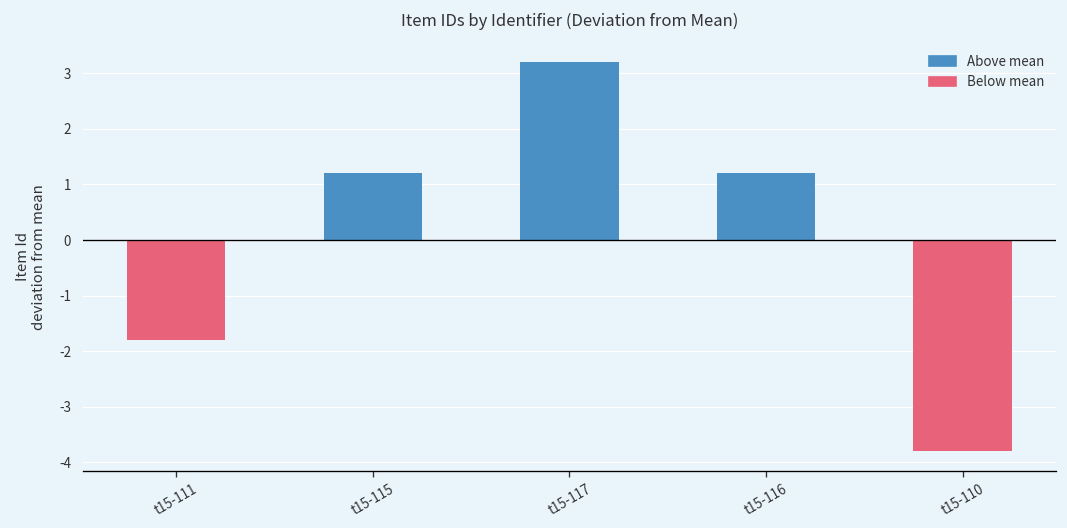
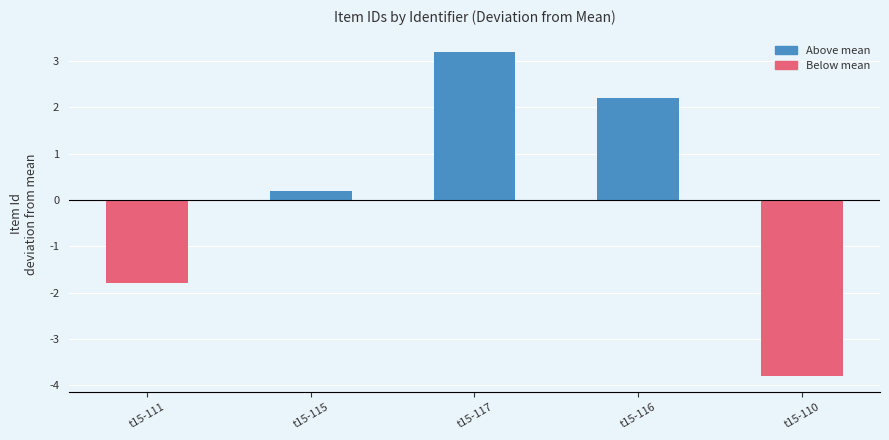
  {
    "t15-111": -1.8,
-   "t15-115": 1.2,
+   "t15-115": 0.2,
    "t15-117": 3.2,
-   "t15-116": 1.2,
+   "t15-116": 2.2,
    "t15-110": -3.8
  }
